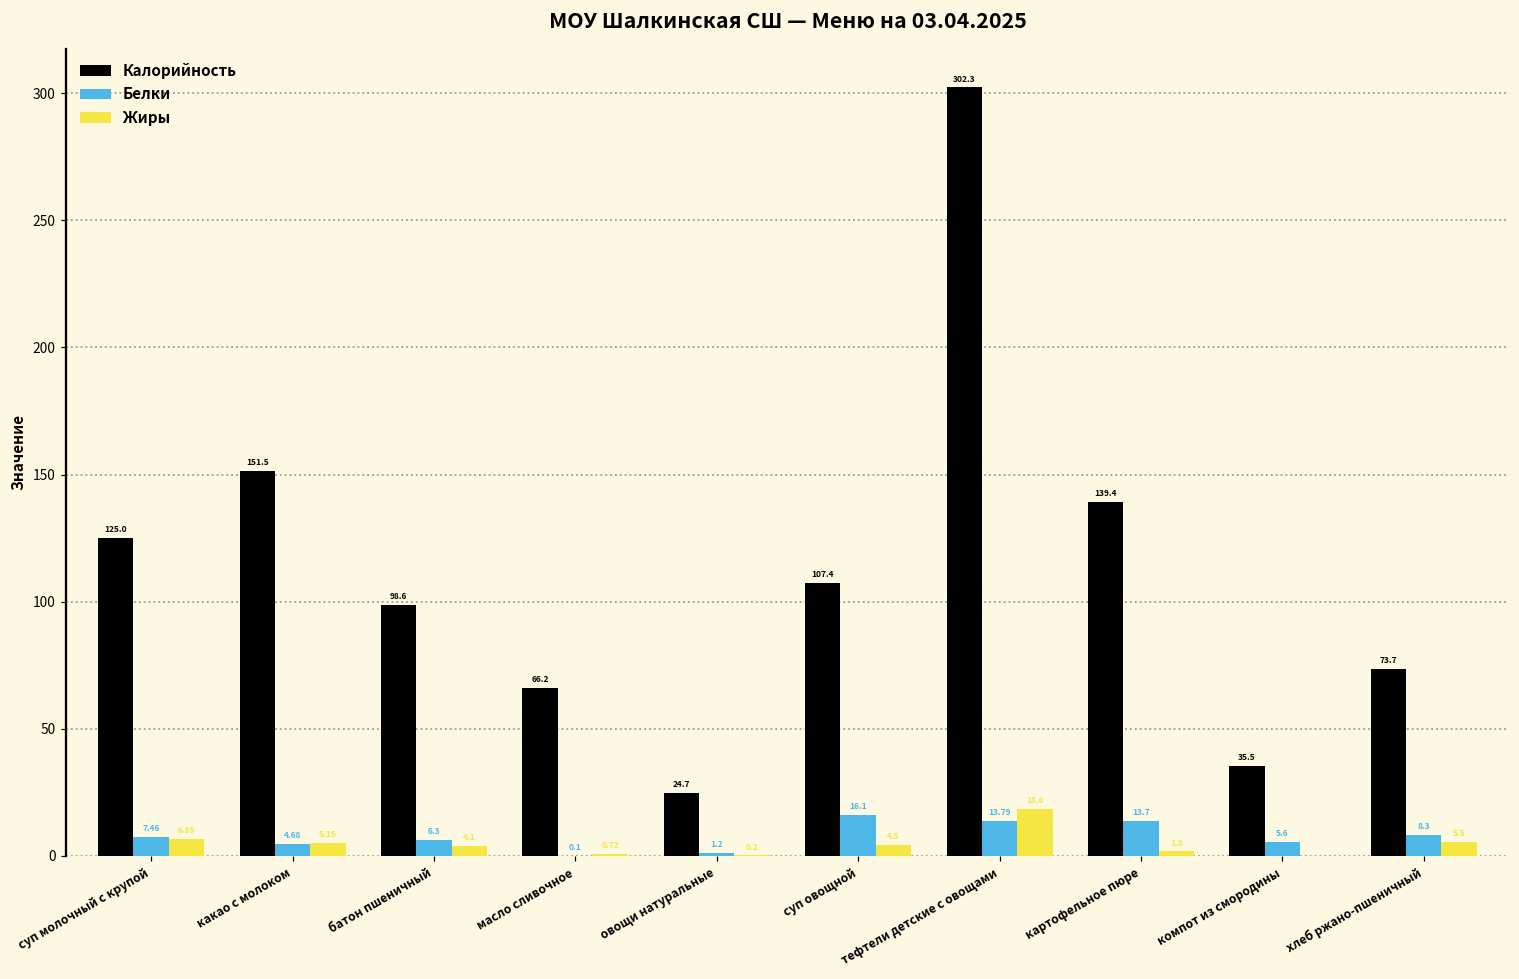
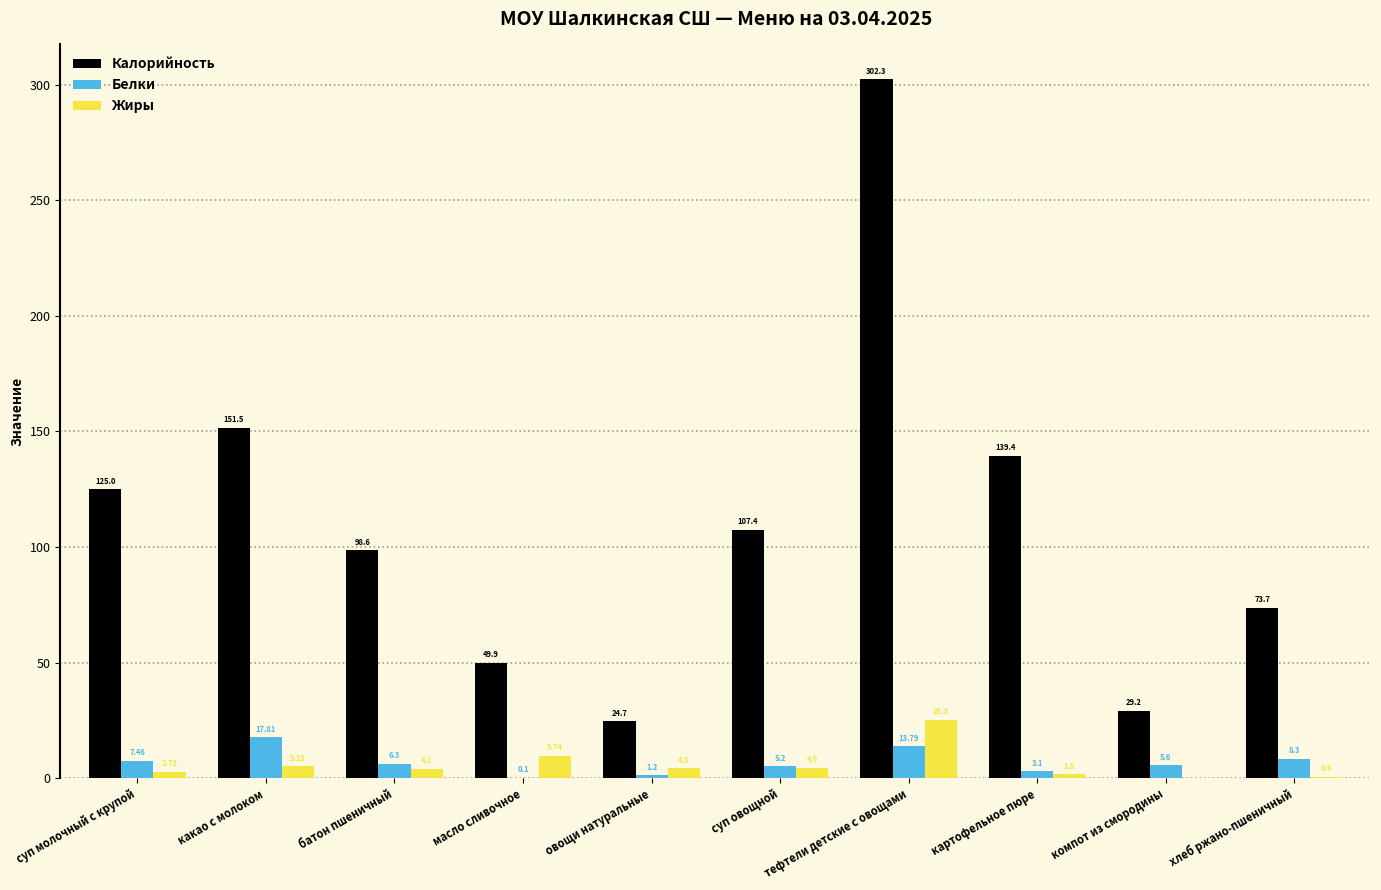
  {
    "Калорийность": {
      "суп молочный с крупой": 125.0,
      "какао с молоком": 151.5,
      "батон пшеничный": 98.6,
-     "масло сливочное": 66.2,
+     "масло сливочное": 49.9,
      "овощи натуральные": 24.7,
      "суп овощной": 107.4,
      "тефтели детские с овощами": 302.3,
      "картофельное пюре": 139.4,
-     "компот из смородины": 35.5,
+     "компот из смородины": 29.2,
      "хлеб ржано-пшеничный": 73.7
    },
    "Белки": {
      "суп молочный с крупой": 7.46,
-     "какао с молоком": 4.68,
+     "какао с молоком": 17.81,
      "батон пшеничный": 6.3,
      "масло сливочное": 0.1,
      "овощи натуральные": 1.2,
-     "суп овощной": 16.1,
+     "суп овощной": 5.2,
      "тефтели детские с овощами": 13.79,
-     "картофельное пюре": 13.7,
+     "картофельное пюре": 3.1,
      "компот из смородины": 5.6,
      "хлеб ржано-пшеничный": 8.3
    },
    "Жиры": {
-     "суп молочный с крупой": 6.85,
+     "суп молочный с крупой": 2.72,
      "какао с молоком": 5.15,
      "батон пшеничный": 4.1,
-     "масло сливочное": 0.72,
-     "овощи натуральные": 0.2,
+     "масло сливочное": 9.74,
+     "овощи натуральные": 4.3,
      "суп овощной": 4.5,
-     "тефтели детские с овощами": 18.6,
+     "тефтели детские с овощами": 25.3,
      "картофельное пюре": 1.8,
-     "хлеб ржано-пшеничный": 5.5
+     "хлеб ржано-пшеничный": 0.6
    }
  }
